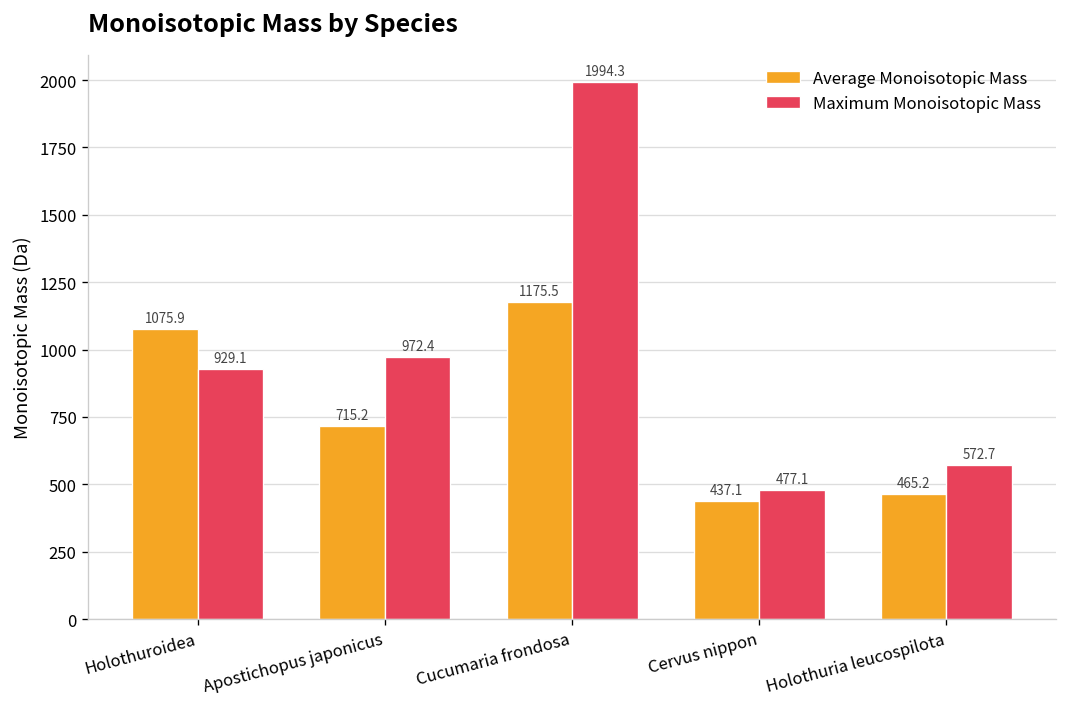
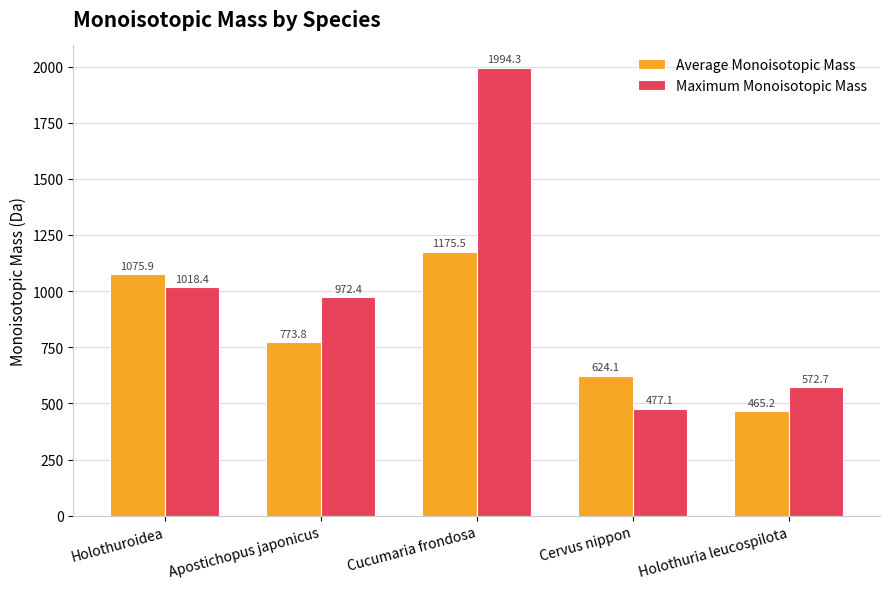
  {
    "Average Monoisotopic Mass": {
      "Holothuroidea": 1075.9,
-     "Apostichopus japonicus": 715.2,
+     "Apostichopus japonicus": 773.8,
      "Cucumaria frondosa": 1175.5,
-     "Cervus nippon": 437.1,
+     "Cervus nippon": 624.1,
      "Holothuria leucospilota": 465.2
    },
    "Maximum Monoisotopic Mass": {
-     "Holothuroidea": 929.1,
+     "Holothuroidea": 1018.4,
      "Apostichopus japonicus": 972.4,
      "Cucumaria frondosa": 1994.3,
      "Cervus nippon": 477.1,
      "Holothuria leucospilota": 572.7
    }
  }
